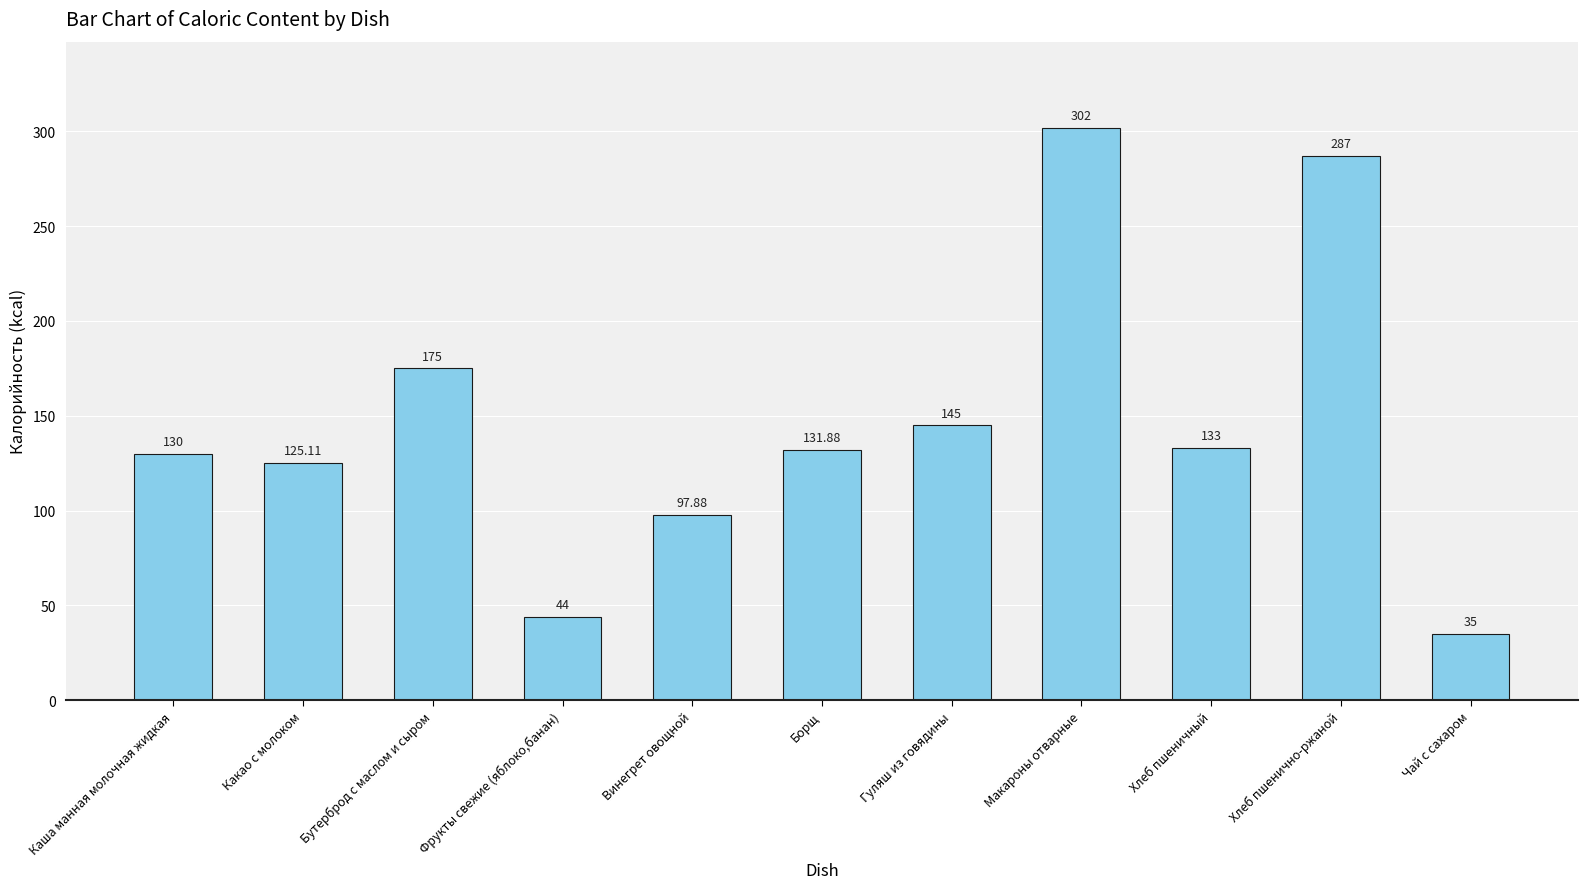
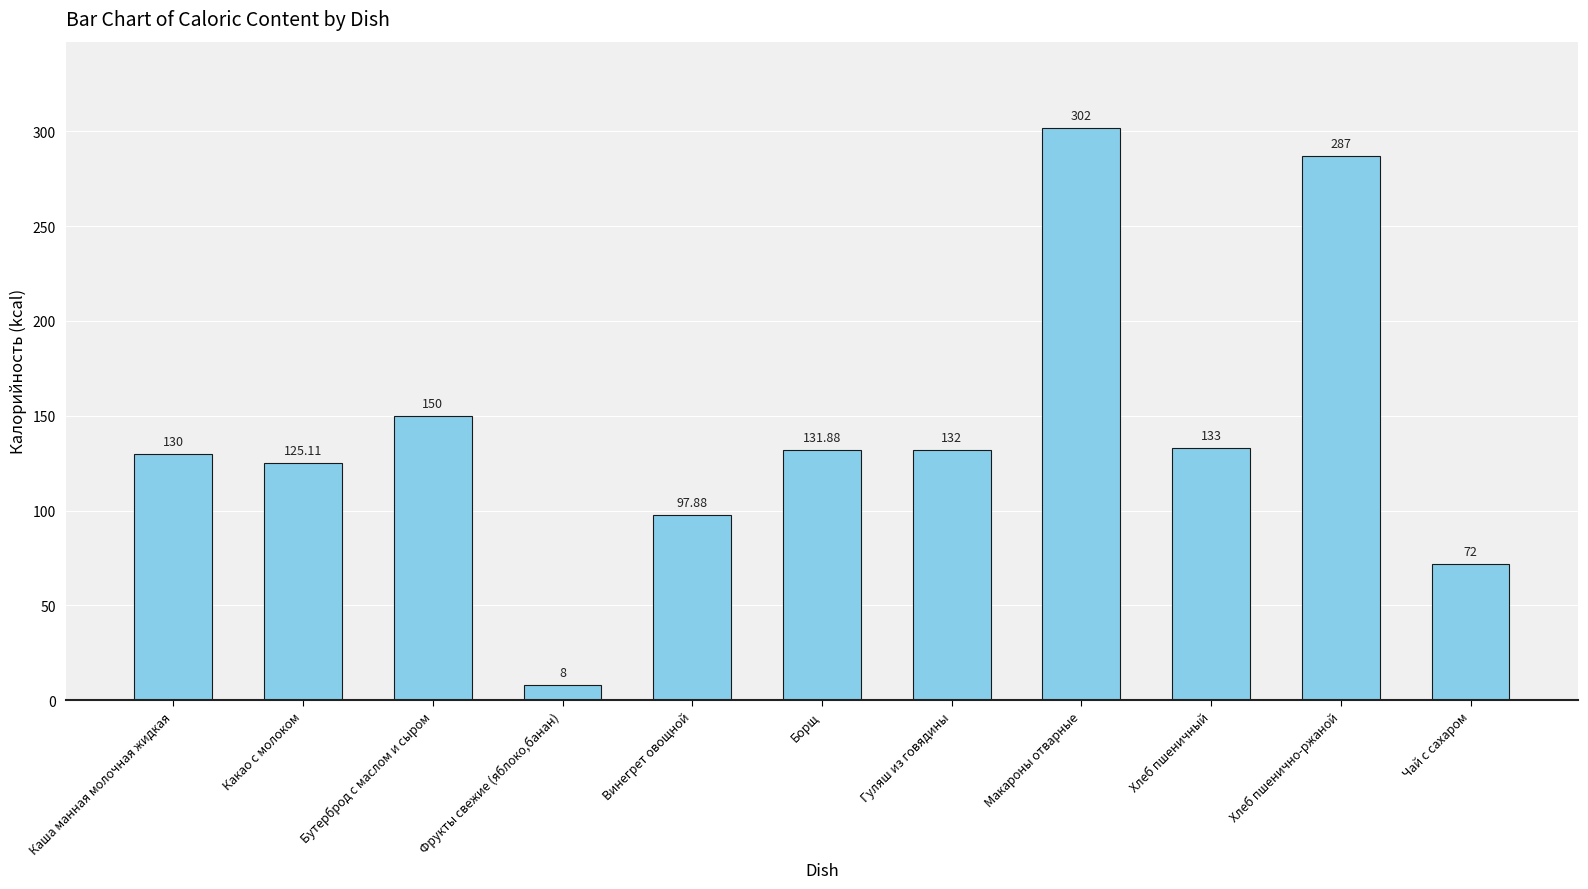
  {
    "Каша манная молочная жидкая": 130,
    "Какао с молоком": 125.11,
-   "Бутерброд с маслом и сыром": 175,
-   "Фрукты свежие (яблоко,банан)": 44,
+   "Бутерброд с маслом и сыром": 150,
+   "Фрукты свежие (яблоко,банан)": 8,
    "Винегрет овощной": 97.88,
    "Борщ": 131.88,
-   "Гуляш из говядины": 145,
+   "Гуляш из говядины": 132,
    "Макароны отварные": 302,
    "Хлеб пшеничный": 133,
    "Хлеб пшенично-ржаной": 287,
-   "Чай с сахаром": 35
+   "Чай с сахаром": 72
  }
